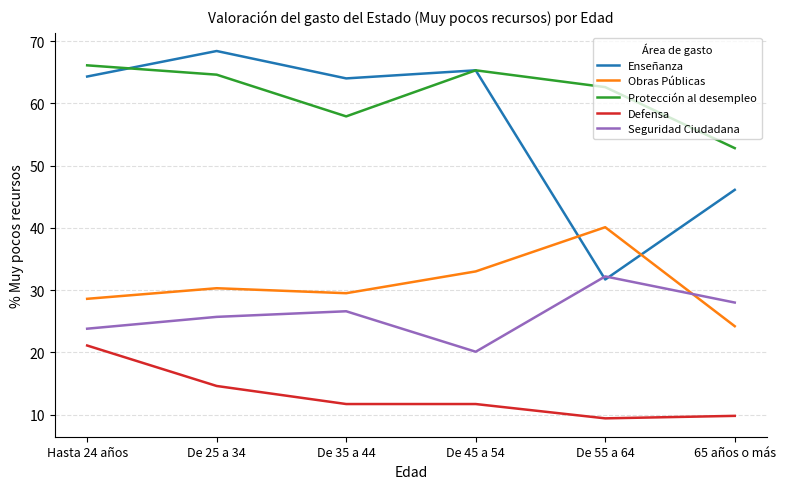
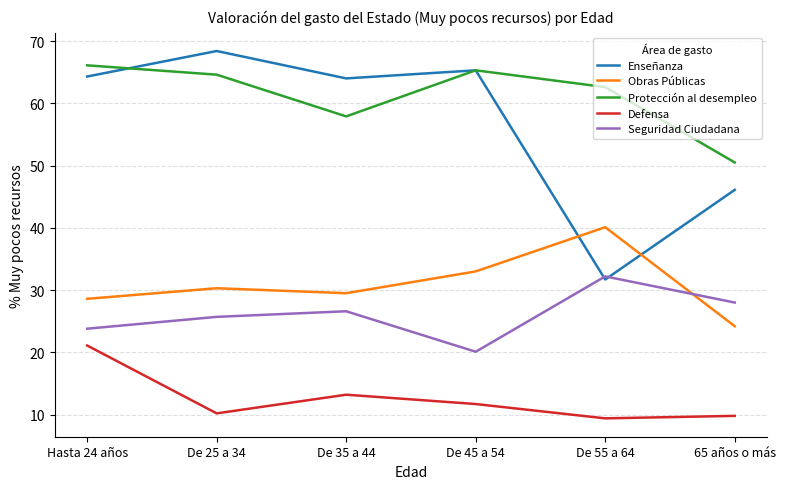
  {
    "Enseñanza": {
      "Hasta 24 años": 64,
      "De 25 a 34": 68,
      "De 35 a 44": 64,
      "De 55 a 64": 32,
      "65 años o más": 46
    },
    "Obras Públicas": {
      "Hasta 24 años": 29,
      "De 25 a 34": 30,
      "De 35 a 44": 30,
      "De 45 a 54": 33,
      "De 55 a 64": 40,
      "65 años o más": 24
    },
    "Protección al desempleo": {
      "Hasta 24 años": 66,
      "De 25 a 34": 65,
      "De 35 a 44": 58,
-     "65 años o más": 53
+     "65 años o más": 51
    },
    "Defensa": {
      "Hasta 24 años": 21,
-     "De 25 a 34": 15,
-     "De 35 a 44": 12,
+     "De 25 a 34": 10,
+     "De 35 a 44": 13,
      "De 45 a 54": 12,
      "De 55 a 64": 9,
      "65 años o más": 10
    },
    "Seguridad Ciudadana": {
      "Hasta 24 años": 24,
      "De 25 a 34": 26,
      "De 35 a 44": 27,
      "De 45 a 54": 20,
      "De 55 a 64": 32,
      "65 años o más": 28
    }
  }
